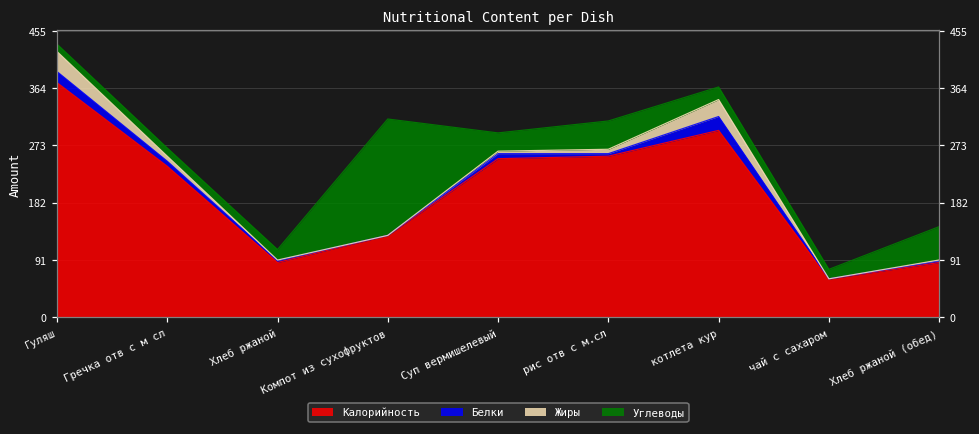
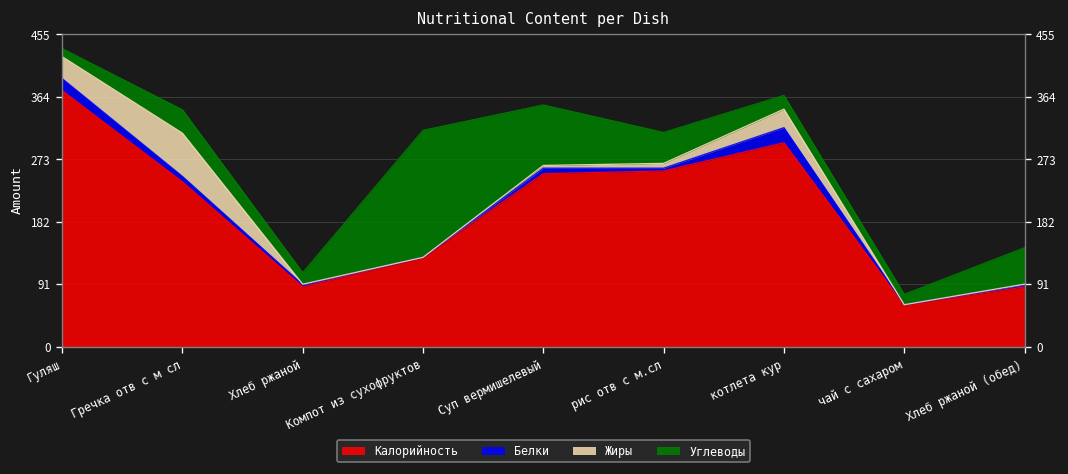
  {
    "Калорийность": {
      "Гуляш": 370,
      "Гречка отв с м сл": 240,
      "Суп вермишелевый": 250,
      "котлета кур": 300
    },
    "Белки": {
      "Гуляш": 20,
      "Гречка отв с м сл": 10,
      "котлета кур": 20
    },
    "Жиры": {
      "Гуляш": 30,
-     "Гречка отв с м сл": 10,
+     "Гречка отв с м сл": 60,
      "рис отв с м.сл": 10,
      "котлета кур": 30
    },
    "Углеводы": {
      "Гуляш": 10,
-     "Гречка отв с м сл": 10,
+     "Гречка отв с м сл": 30,
      "Хлеб ржаной": 20,
      "Компот из сухофруктов": 190,
-     "Суп вермишелевый": 30,
+     "Суп вермишелевый": 90,
      "рис отв с м.сл": 50,
      "котлета кур": 20,
      "чай с сахаром": 20,
      "Хлеб ржаной (обед)": 50
    }
  }
